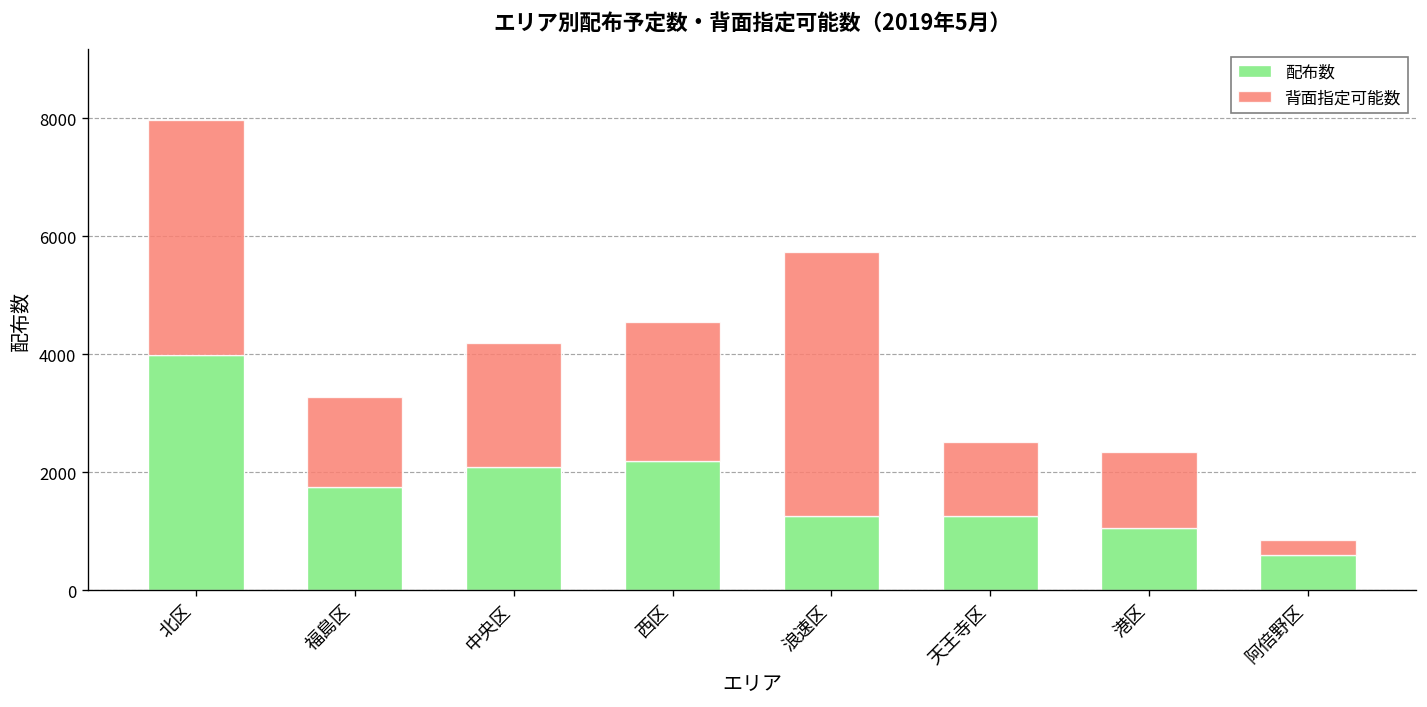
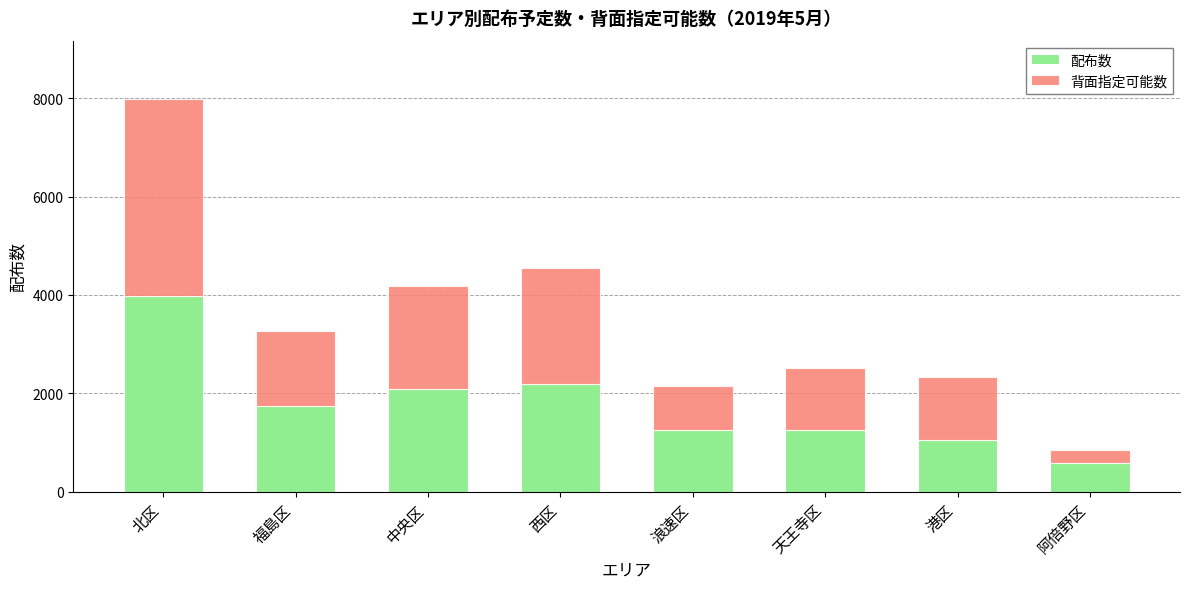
  {
    "配布数": {
      "北区": 4000,
      "福島区": 1700,
      "中央区": 2100,
      "西区": 2200,
      "浪速区": 1200,
      "天王寺区": 1300,
      "港区": 1100,
      "阿倍野区": 600
    },
    "背面指定可能数": {
      "北区": 4000,
      "福島区": 1500,
      "中央区": 2100,
      "西区": 2400,
-     "浪速区": 4500,
+     "浪速区": 900,
      "天王寺区": 1300,
      "港区": 1300,
      "阿倍野区": 300
    }
  }
